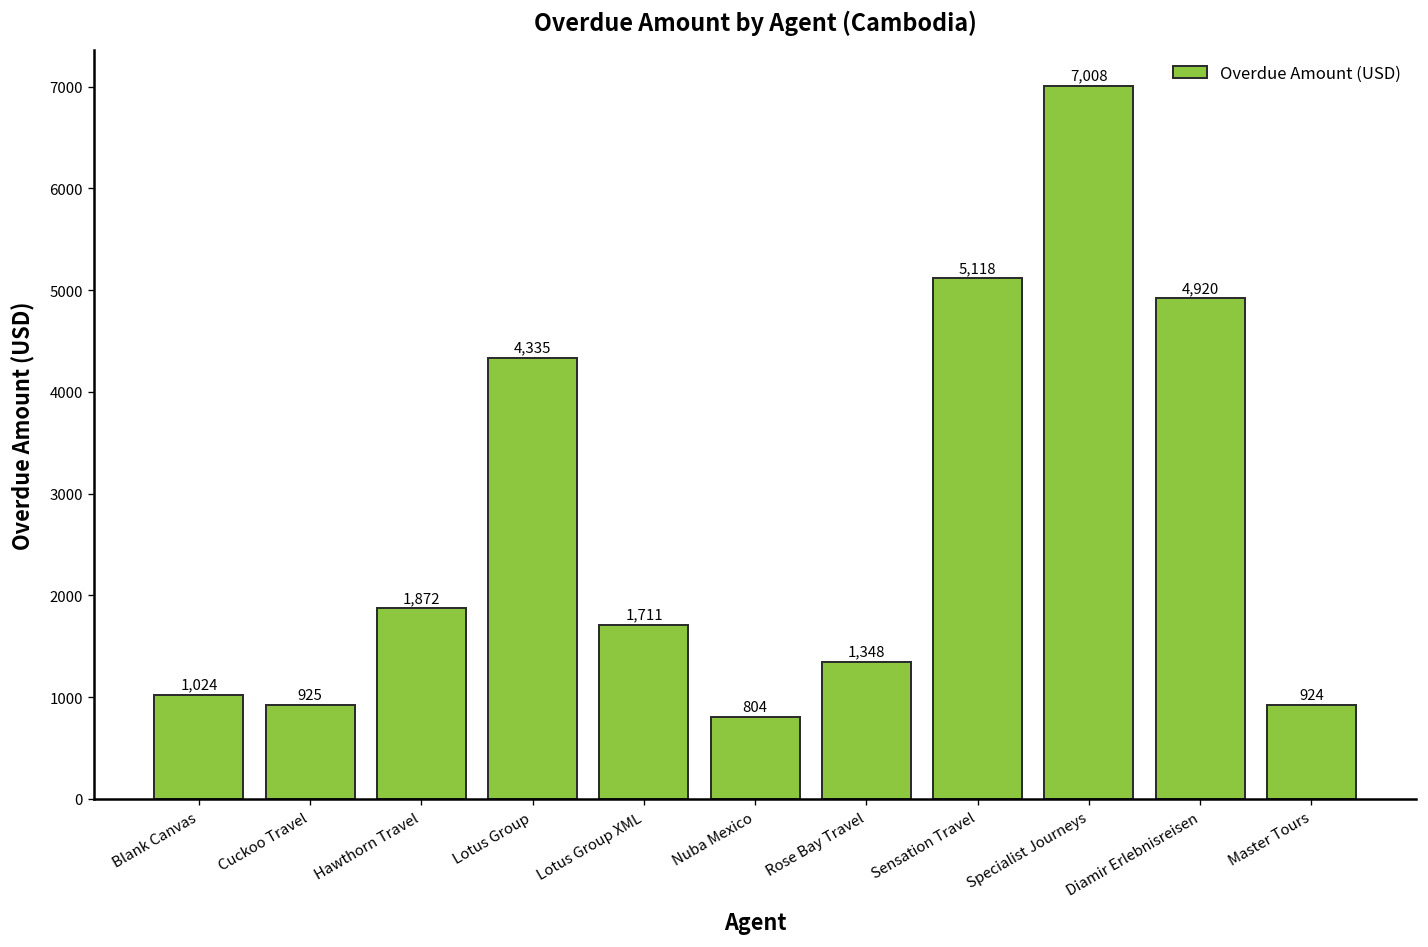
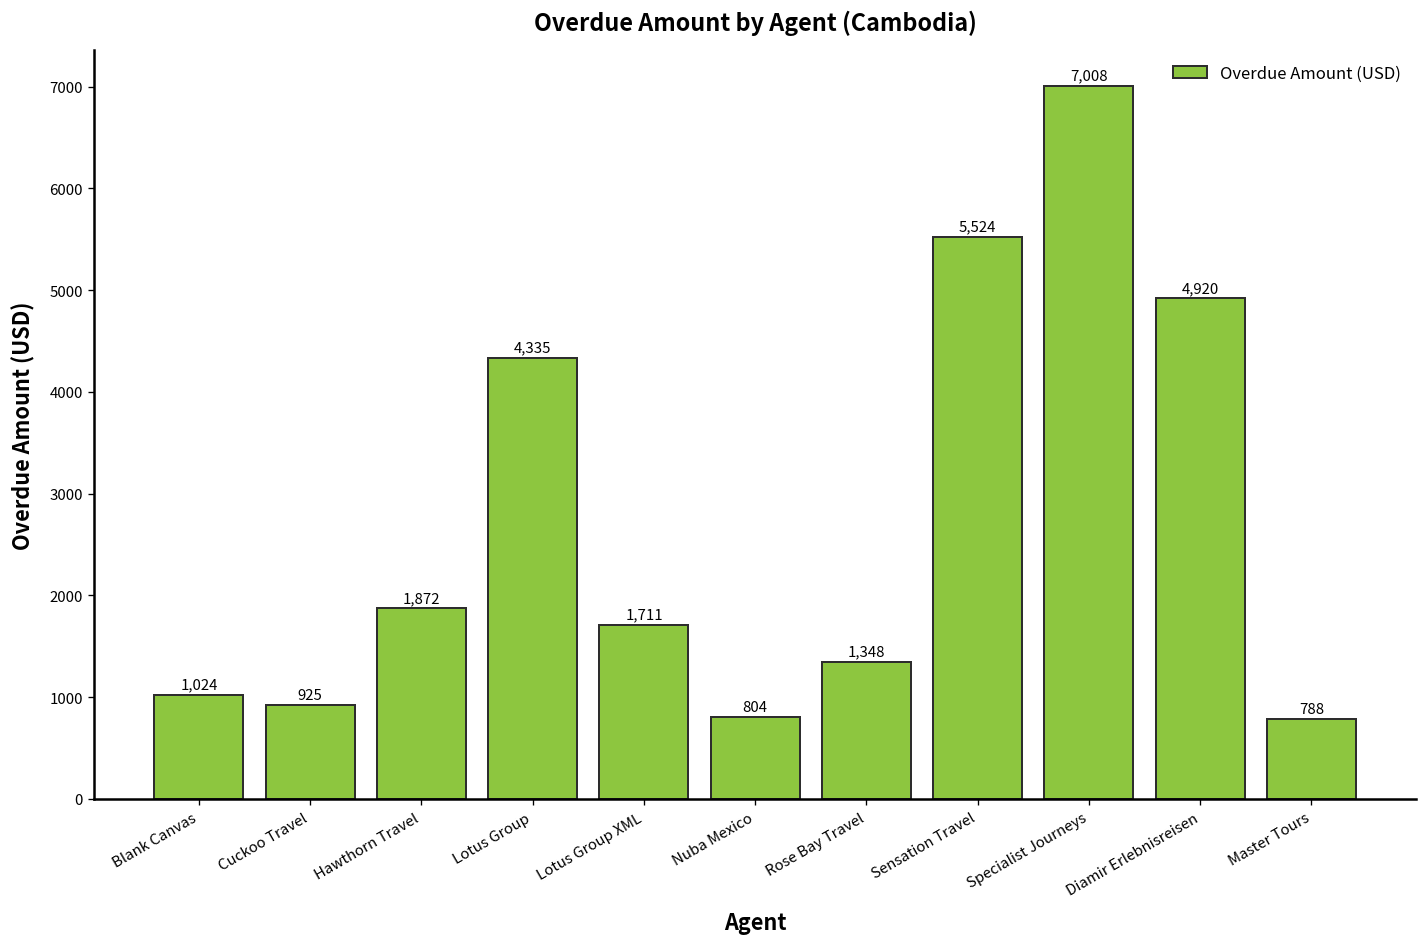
  {
    "Blank Canvas": "1,024",
    "Cuckoo Travel": "925",
    "Hawthorn Travel": "1,872",
    "Lotus Group": "4,335",
    "Lotus Group XML": "1,711",
    "Nuba Mexico": "804",
    "Rose Bay Travel": "1,348",
-   "Sensation Travel": "5,118",
+   "Sensation Travel": "5,524",
    "Specialist Journeys": "7,008",
    "Diamir Erlebnisreisen": "4,920",
-   "Master Tours": "924"
+   "Master Tours": "788"
  }
